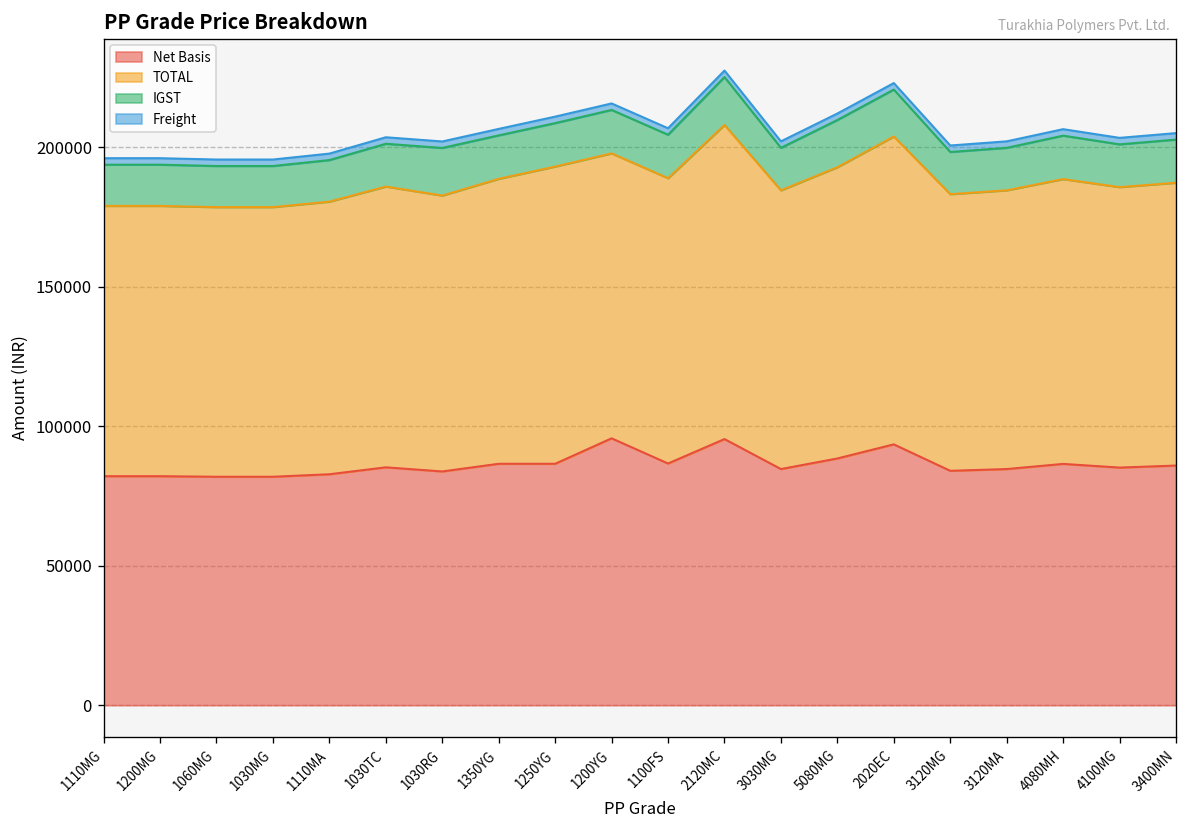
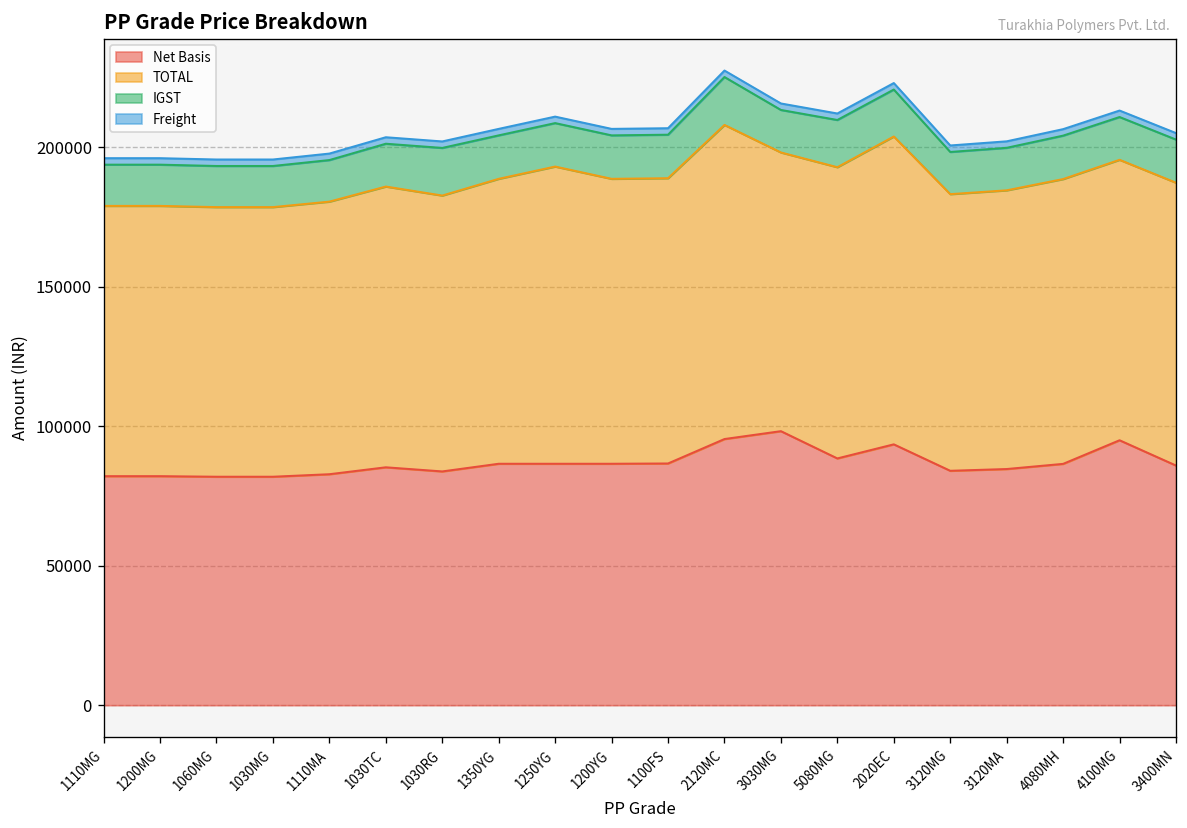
  {
    "Net Basis": {
      "1110MG": 82000,
      "1200MG": 82000,
      "1060MG": 82000,
      "1030MG": 82000,
      "1110MA": 83000,
      "1030TC": 85000,
      "1030RG": 84000,
      "1350YG": 87000,
      "1250YG": 87000,
-     "1200YG": 96000,
+     "1200YG": 87000,
      "1100FS": 87000,
      "2120MC": 95000,
-     "3030MG": 85000,
+     "3030MG": 98000,
      "5080MG": 88000,
      "2020EC": 94000,
      "3120MG": 84000,
      "3120MA": 85000,
      "4080MH": 87000,
-     "4100MG": 85000,
+     "4100MG": 95000,
      "3400MN": 86000
    },
    "TOTAL": {
      "1110MG": 97000,
      "1200MG": 97000,
      "1060MG": 97000,
      "1030MG": 97000,
      "1110MA": 98000,
      "1030TC": 101000,
      "1030RG": 99000,
      "1350YG": 102000,
      "1250YG": 107000,
      "1200YG": 102000,
      "1100FS": 102000,
      "2120MC": 113000,
      "3030MG": 100000,
      "5080MG": 104000,
      "2020EC": 110000,
      "3120MG": 99000,
      "3120MA": 100000,
      "4080MH": 102000,
      "4100MG": 101000,
      "3400MN": 101000
    },
    "IGST": {
      "1110MG": 15000,
      "1200MG": 15000,
      "1060MG": 15000,
      "1030MG": 15000,
      "1110MA": 15000,
      "1030TC": 15000,
      "1030RG": 17000,
      "1350YG": 16000,
      "1250YG": 16000,
      "1200YG": 16000,
      "1100FS": 16000,
      "2120MC": 17000,
      "3030MG": 15000,
      "5080MG": 17000,
      "2020EC": 17000,
      "3120MG": 15000,
      "3120MA": 15000,
      "4080MH": 16000,
      "4100MG": 15000,
      "3400MN": 15000
    },
    "Freight": {
      "1110MG": 2000,
      "1200MG": 2000,
      "1060MG": 2000,
      "1030MG": 2000,
      "1110MA": 2000,
      "1030TC": 2000,
      "1030RG": 2000,
      "1350YG": 2000,
      "1250YG": 2000,
      "1200YG": 2000,
      "1100FS": 2000,
      "2120MC": 2000,
      "3030MG": 2000,
      "5080MG": 2000,
      "2020EC": 2000,
      "3120MG": 2000,
      "3120MA": 2000,
      "4080MH": 2000,
      "4100MG": 2000,
      "3400MN": 2000
    }
  }
